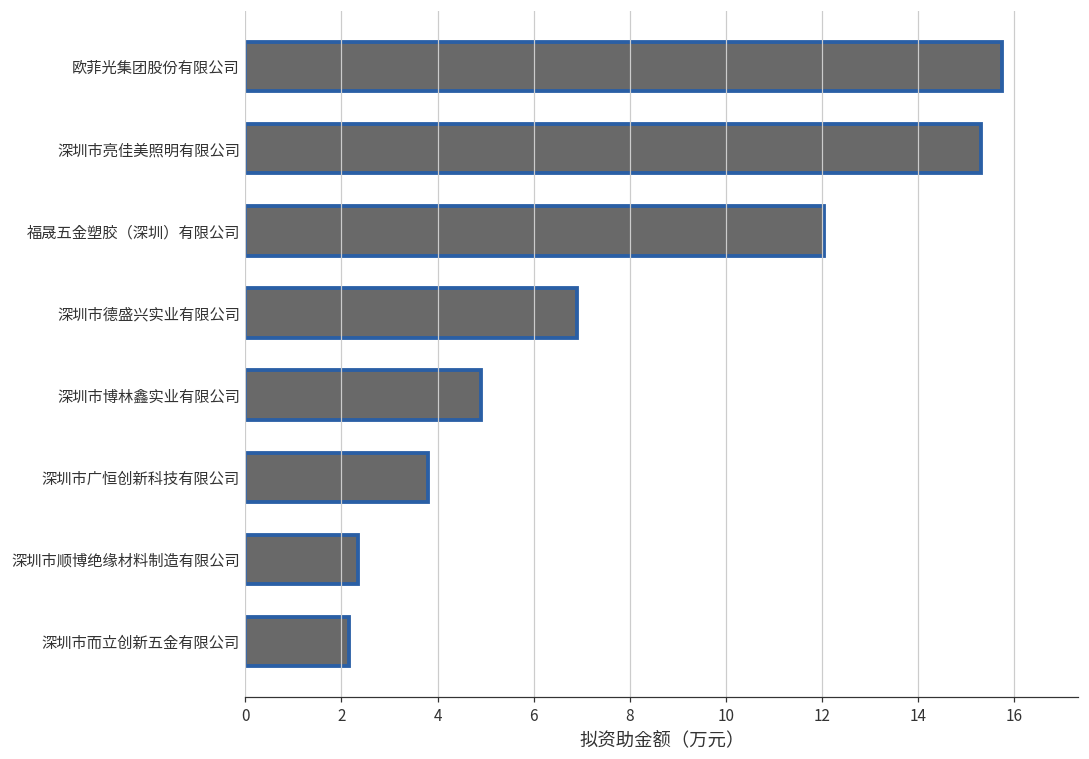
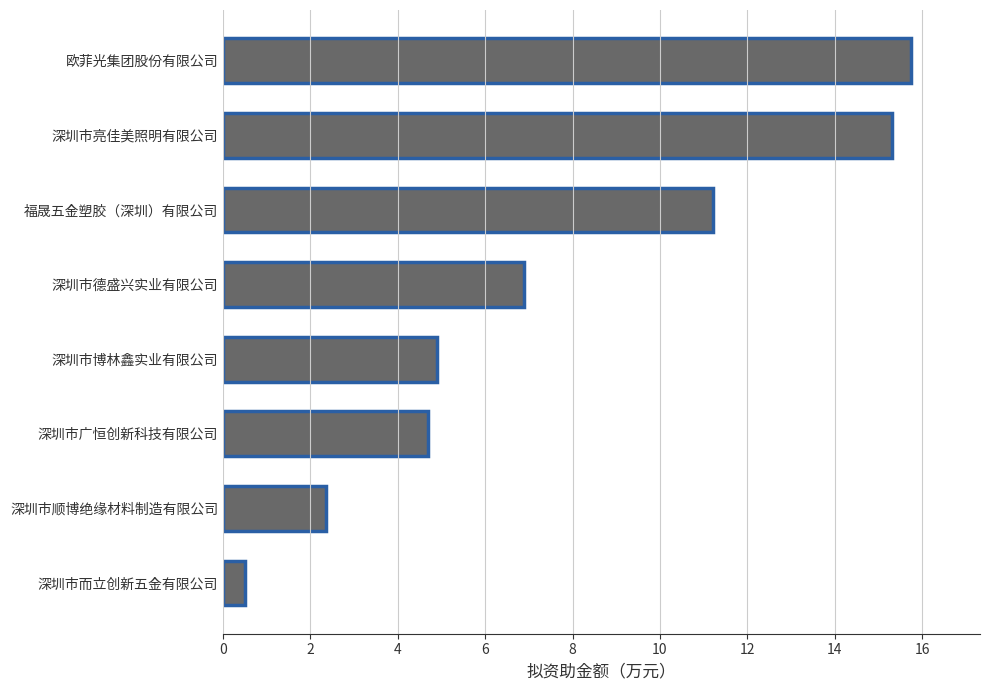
  {
    "欧菲光集团股份有限公司": 15.8,
    "深圳市亮佳美照明有限公司": 15.3,
-   "福晟五金塑胶（深圳）有限公司": 12.1,
+   "福晟五金塑胶（深圳）有限公司": 11.2,
    "深圳市德盛兴实业有限公司": 6.9,
    "深圳市博林鑫实业有限公司": 4.9,
-   "深圳市广恒创新科技有限公司": 3.8,
+   "深圳市广恒创新科技有限公司": 4.7,
    "深圳市顺博绝缘材料制造有限公司": 2.4,
-   "深圳市而立创新五金有限公司": 2.2
+   "深圳市而立创新五金有限公司": 0.5
  }
